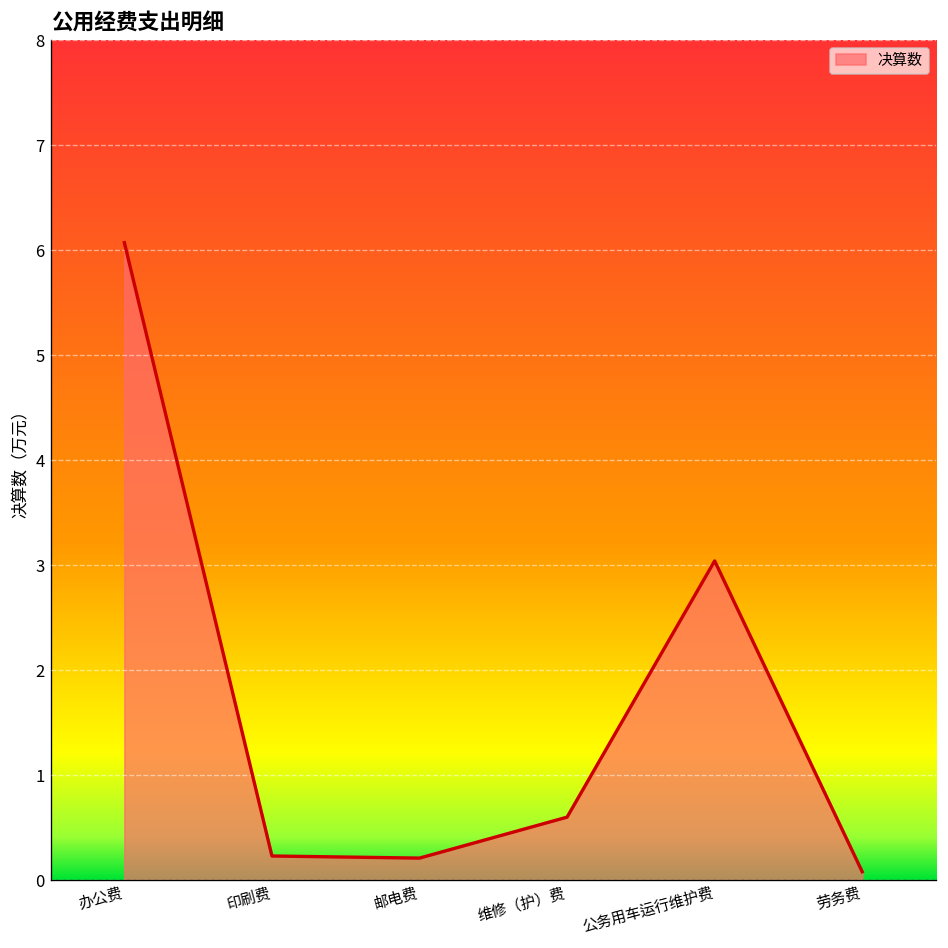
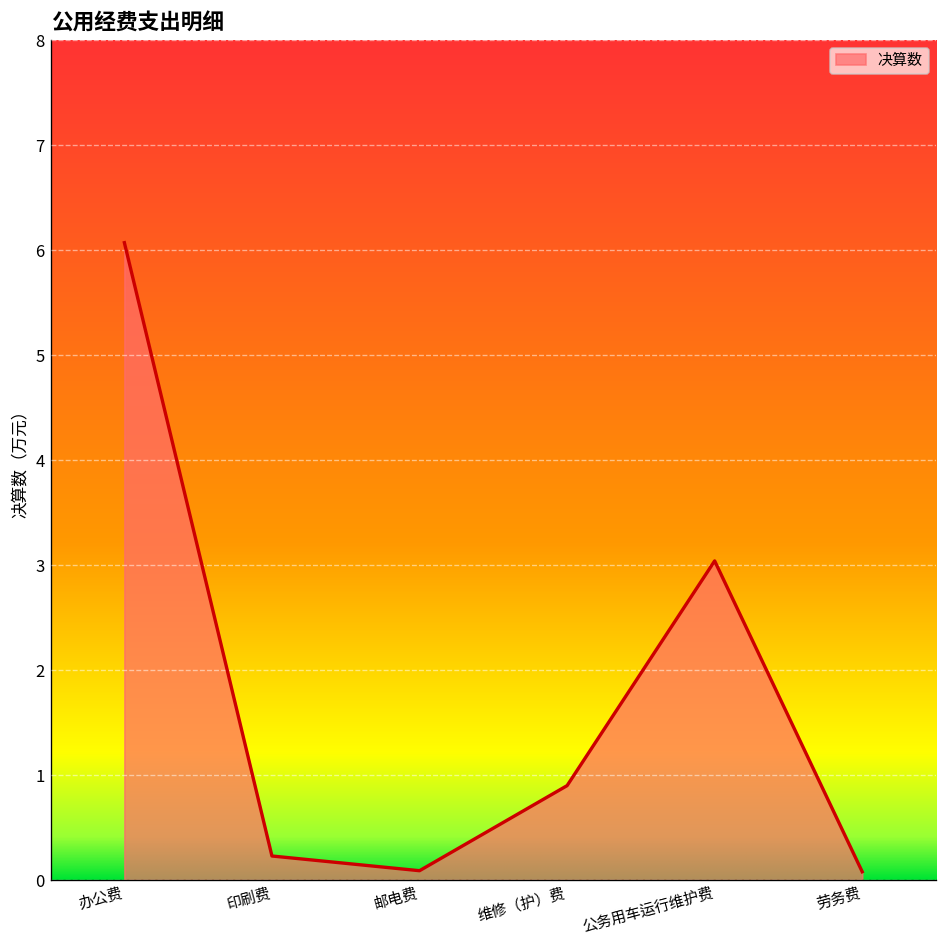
  {
    "办公费": 6.1,
    "印刷费": 0.2,
-   "邮电费": 0.2,
-   "维修（护）费": 0.6,
+   "邮电费": 0.1,
+   "维修（护）费": 0.9,
    "公务用车运行维护费": 3.0,
    "劳务费": 0.1
  }
